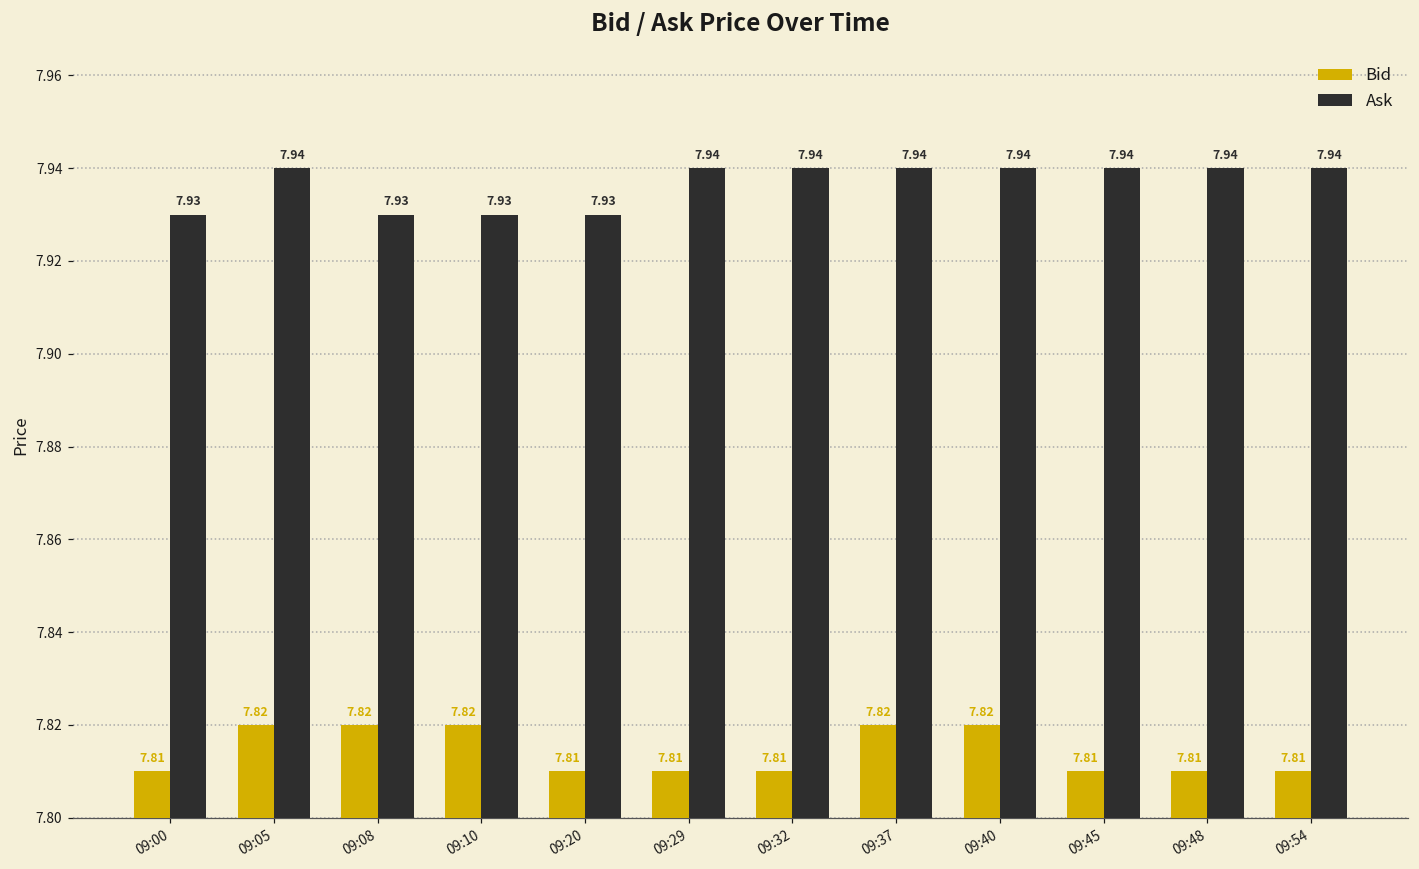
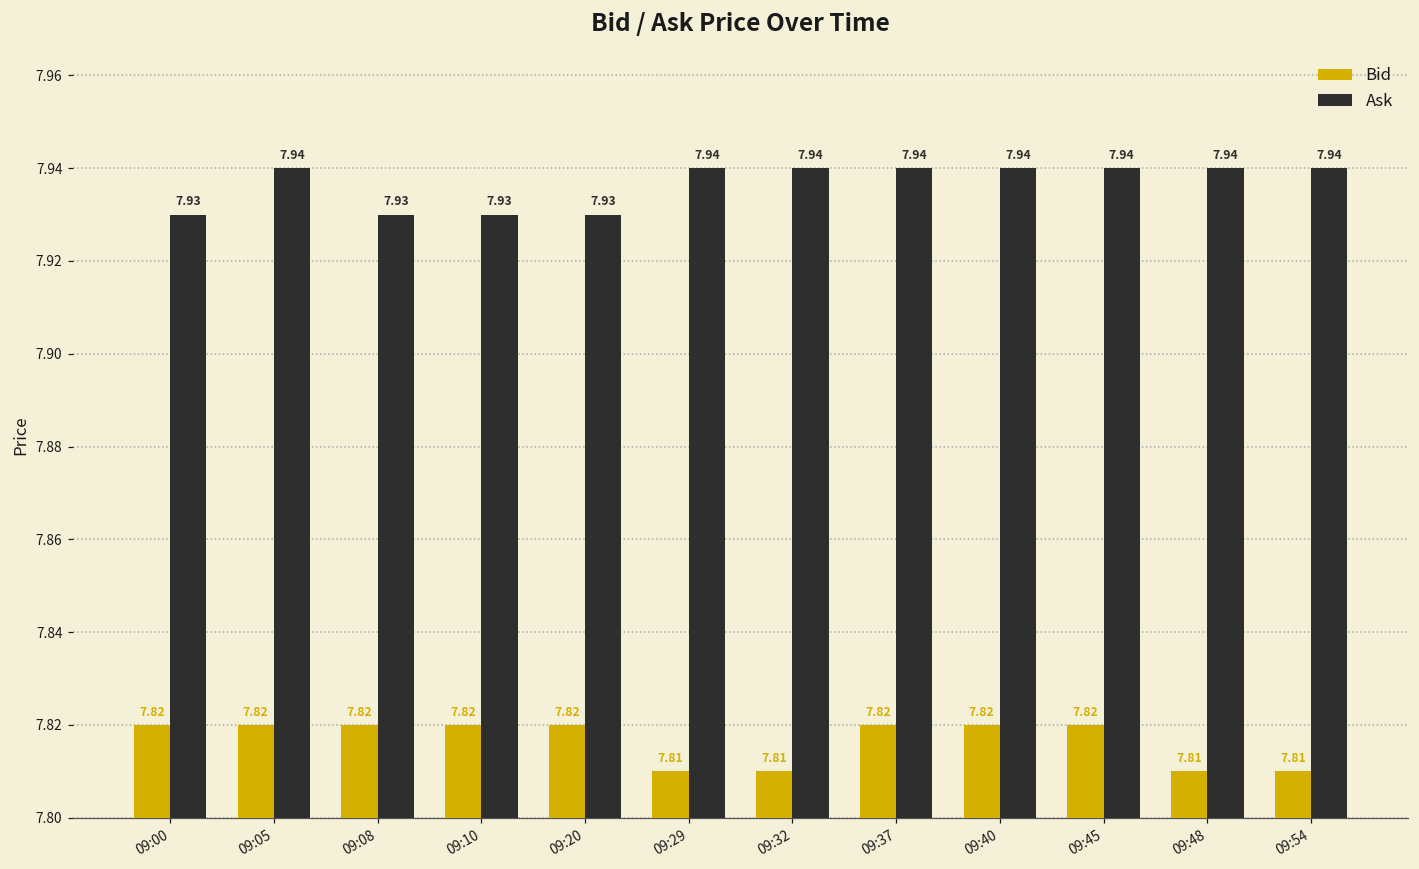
  {
    "Bid": {
-     "09:00": 7.81,
+     "09:00": 7.82,
      "09:05": 7.82,
      "09:08": 7.82,
      "09:10": 7.82,
-     "09:20": 7.81,
+     "09:20": 7.82,
      "09:29": 7.81,
      "09:32": 7.81,
      "09:37": 7.82,
      "09:40": 7.82,
-     "09:45": 7.81,
+     "09:45": 7.82,
      "09:48": 7.81,
      "09:54": 7.81
    },
    "Ask": {
      "09:00": 7.93,
      "09:05": 7.94,
      "09:08": 7.93,
      "09:10": 7.93,
      "09:20": 7.93,
      "09:29": 7.94,
      "09:32": 7.94,
      "09:37": 7.94,
      "09:40": 7.94,
      "09:45": 7.94,
      "09:48": 7.94,
      "09:54": 7.94
    }
  }
